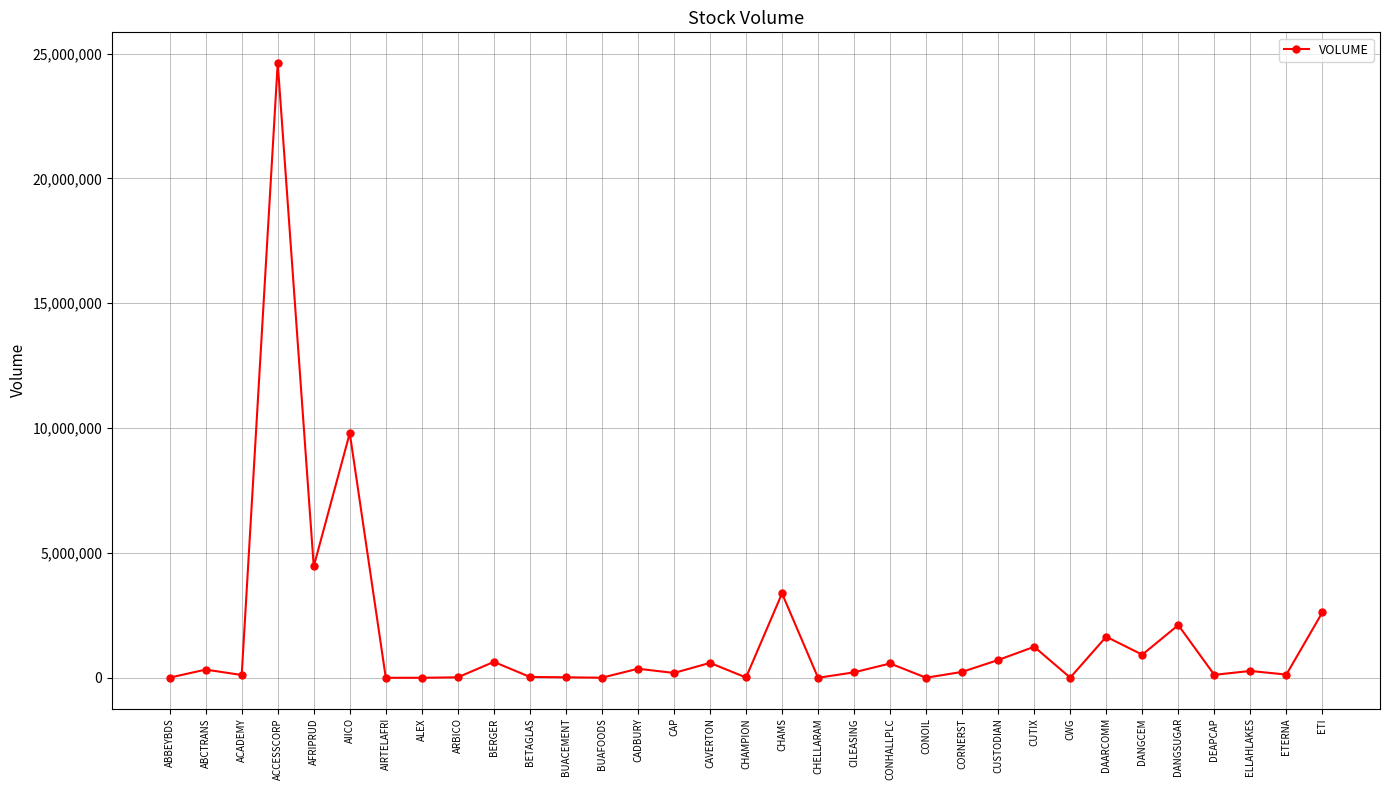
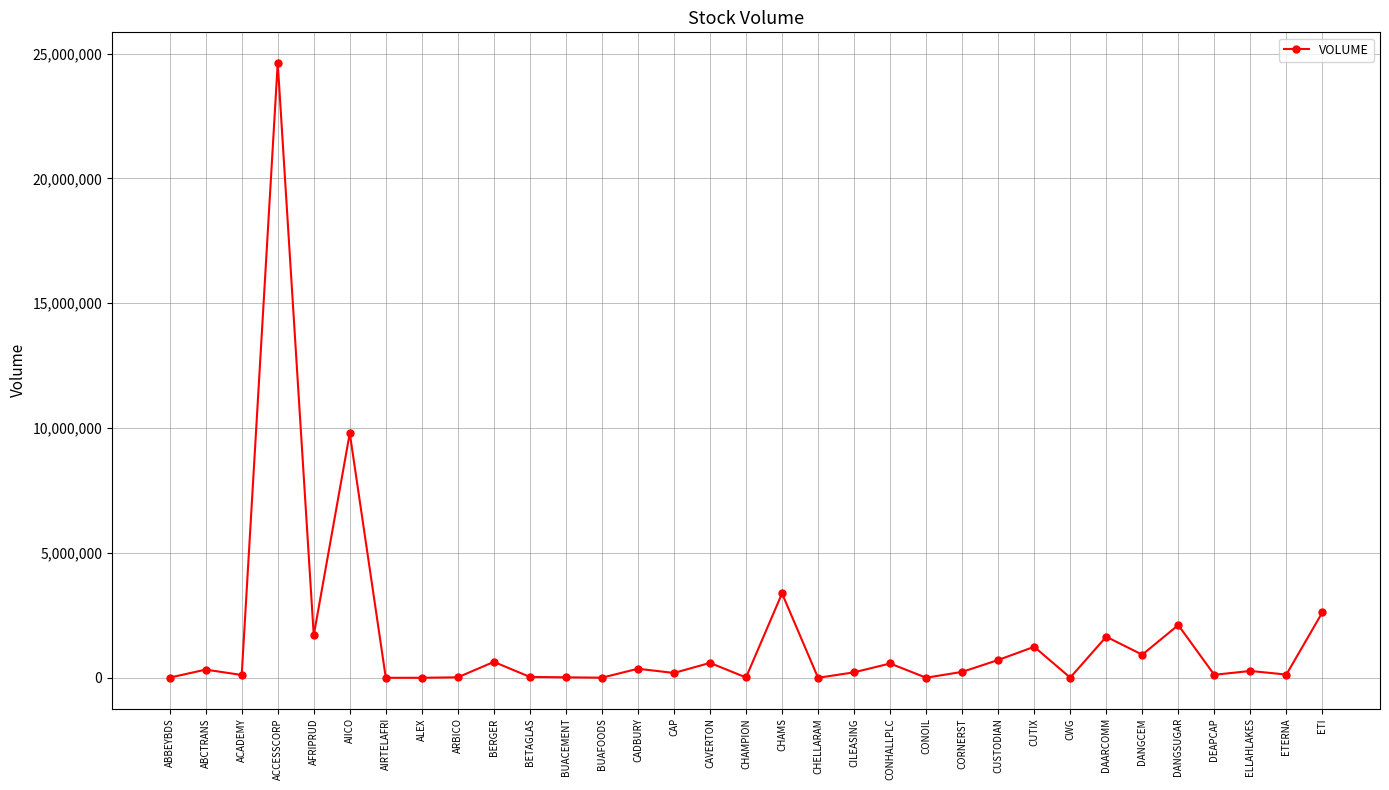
  {
    "ABBEYBDS": "0",
    "ABCTRANS": "300,000",
    "ACADEMY": "100,000",
    "ACCESSCORP": "24,600,000",
-   "AFRIPRUD": "4,500,000",
+   "AFRIPRUD": "1,700,000",
    "AIICO": "9,800,000",
    "AIRTELAFRI": "0",
    "ALEX": "0",
    "ARBICO": "0",
    "BERGER": "600,000",
    "BETAGLAS": "0",
    "BUACEMENT": "0",
    "BUAFOODS": "0",
    "CADBURY": "400,000",
    "CAP": "200,000",
    "CAVERTON": "600,000",
    "CHAMPION": "0",
    "CHAMS": "3,400,000",
    "CHELLARAM": "0",
    "CILEASING": "200,000",
    "CONHALLPLC": "600,000",
    "CONOIL": "0",
    "CORNERST": "200,000",
    "CUSTODIAN": "700,000",
    "CUTIX": "1,200,000",
    "CWG": "0",
    "DAARCOMM": "1,600,000",
    "DANGCEM": "900,000",
    "DANGSUGAR": "2,100,000",
    "DEAPCAP": "100,000",
    "ELLAHLAKES": "300,000",
    "ETERNA": "100,000",
    "ETI": "2,600,000"
  }
